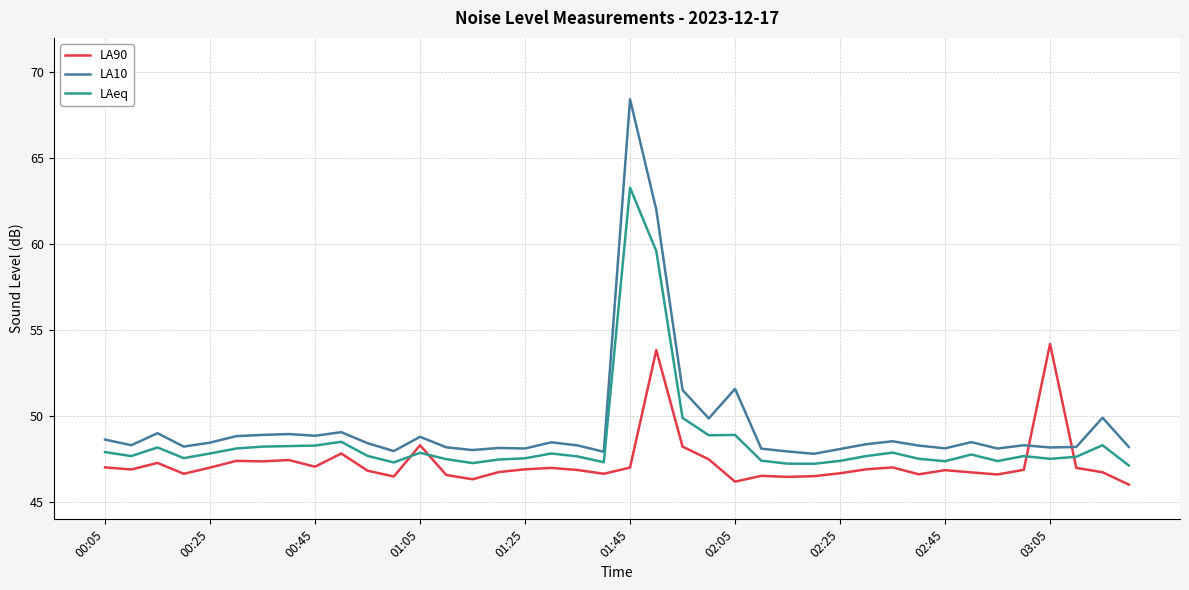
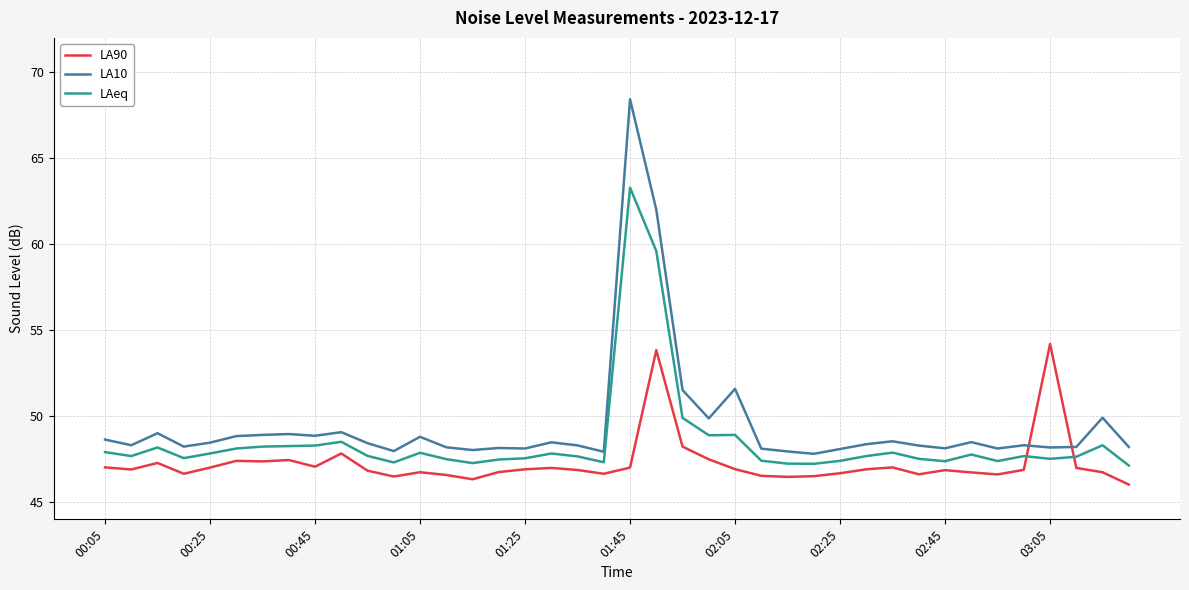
  {
    "LA90": {
      "00:05": 47.0,
      "00:25": 47.0,
      "00:45": 47.1,
-     "01:05": 48.3,
+     "01:05": 46.7,
      "01:25": 46.9,
      "01:45": 47.0,
-     "02:05": 46.2,
+     "02:05": 46.9,
      "02:25": 46.7,
      "02:45": 46.9,
      "03:05": 54.2
    }
  }
